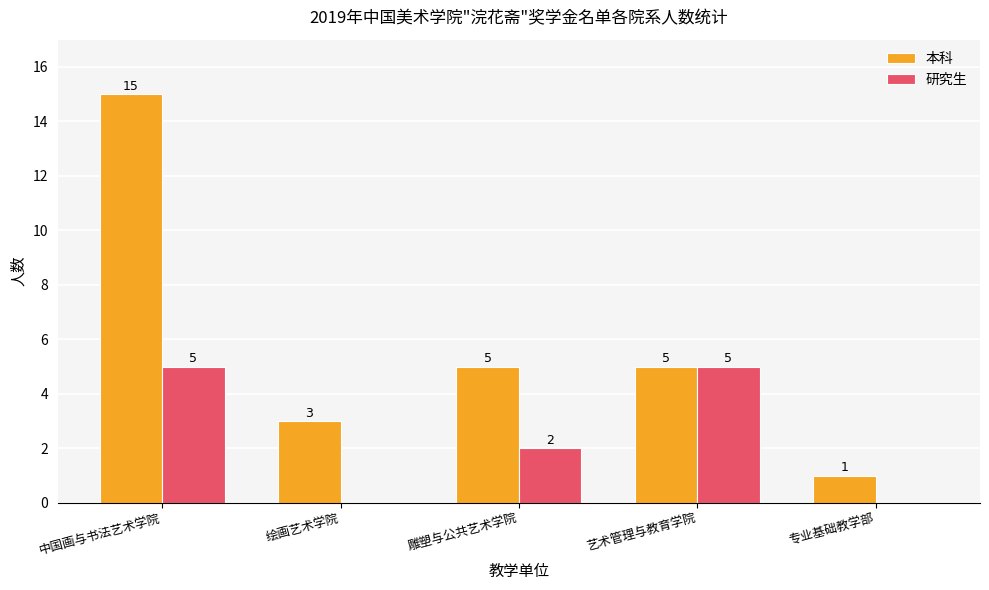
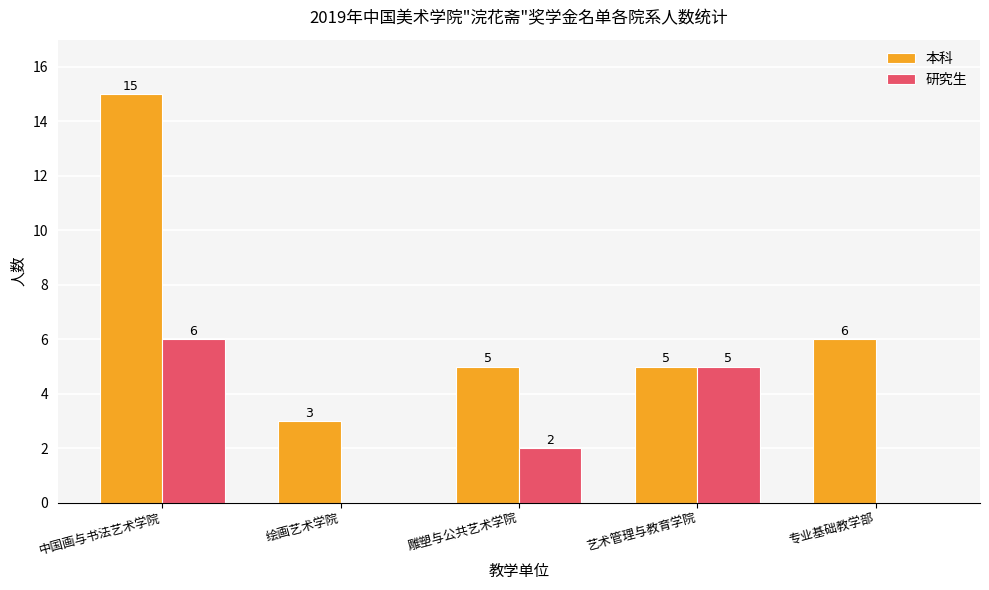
  {
    "本科": {
      "中国画与书法艺术学院": 15,
      "绘画艺术学院": 3,
      "雕塑与公共艺术学院": 5,
      "艺术管理与教育学院": 5,
-     "专业基础教学部": 1
+     "专业基础教学部": 6
    },
    "研究生": {
-     "中国画与书法艺术学院": 5,
+     "中国画与书法艺术学院": 6,
      "雕塑与公共艺术学院": 2,
      "艺术管理与教育学院": 5
    }
  }
